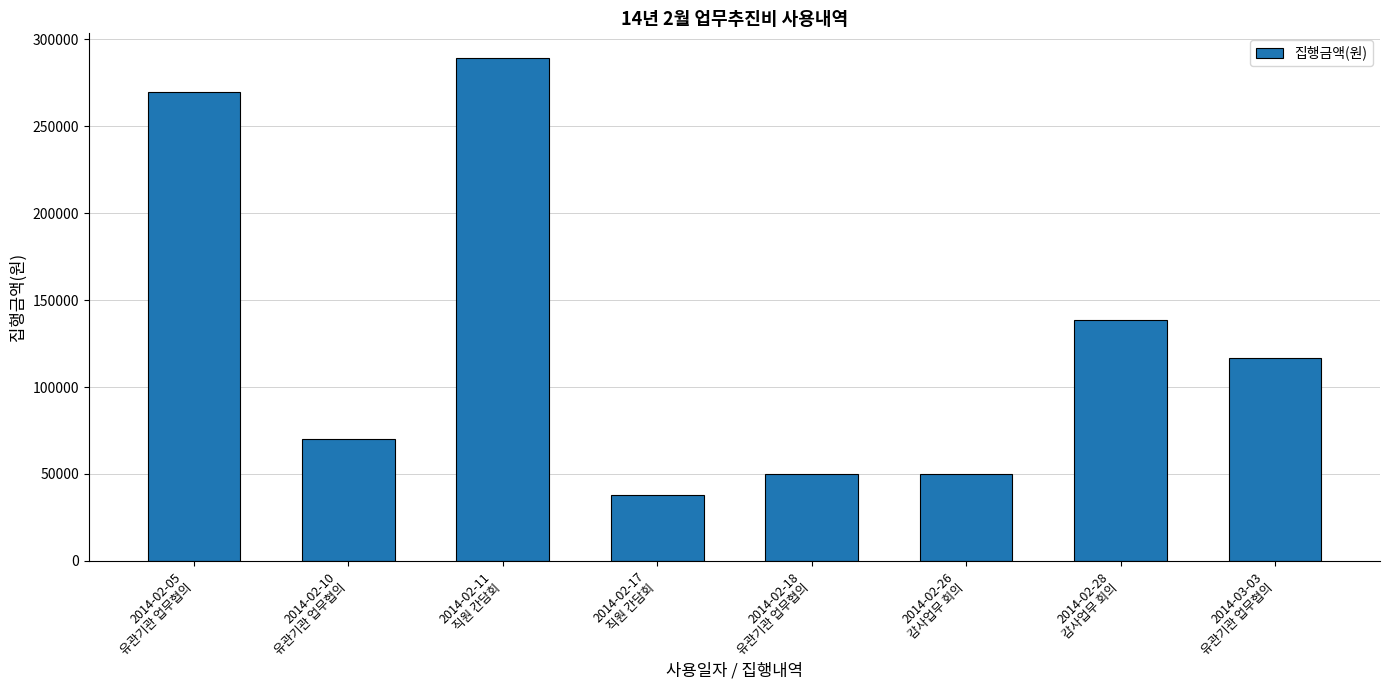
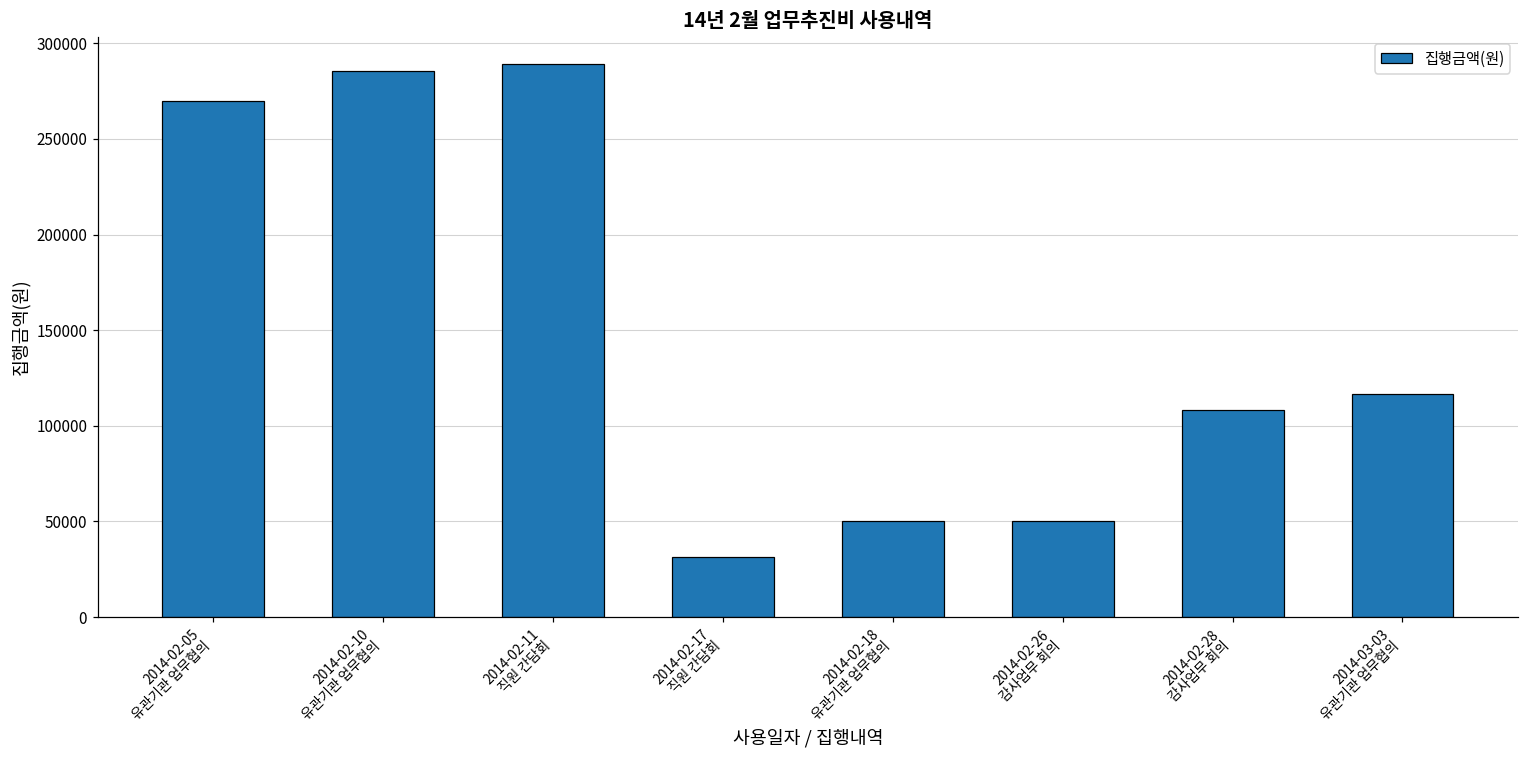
  {
    "2014-02-05 유관기관 업무협의": 270000,
-   "2014-02-10 유관기관 업무협의": 70000,
+   "2014-02-10 유관기관 업무협의": 286000,
    "2014-02-11 직원 간담회": 289000,
-   "2014-02-17 직원 간담회": 38000,
+   "2014-02-17 직원 간담회": 31000,
    "2014-02-18 유관기관 업무협의": 50000,
    "2014-02-26 감사업무 회의": 50000,
-   "2014-02-28 감사업무 회의": 139000,
+   "2014-02-28 감사업무 회의": 108000,
    "2014-03-03 유관기관 업무협의": 116000
  }
